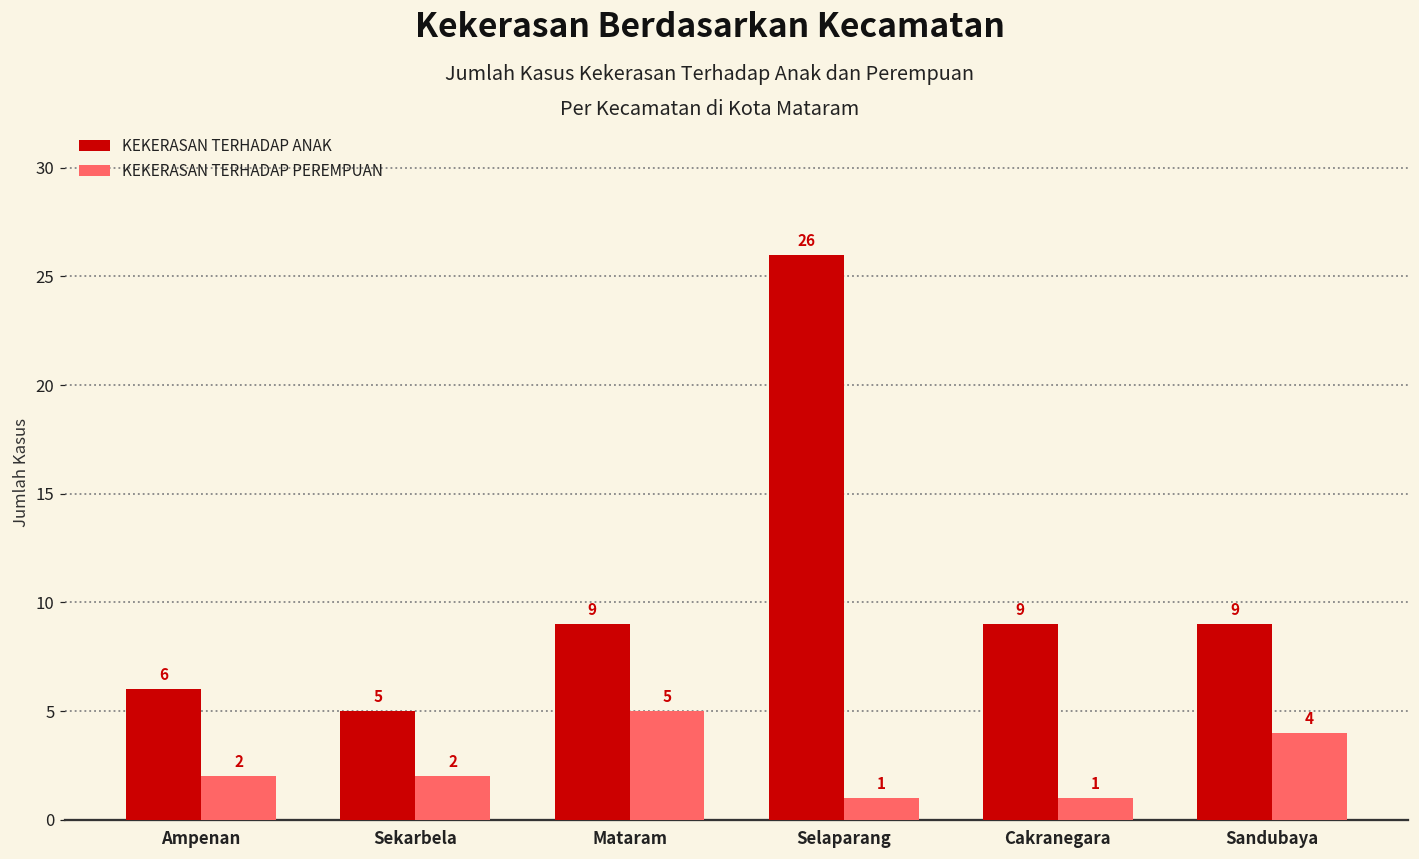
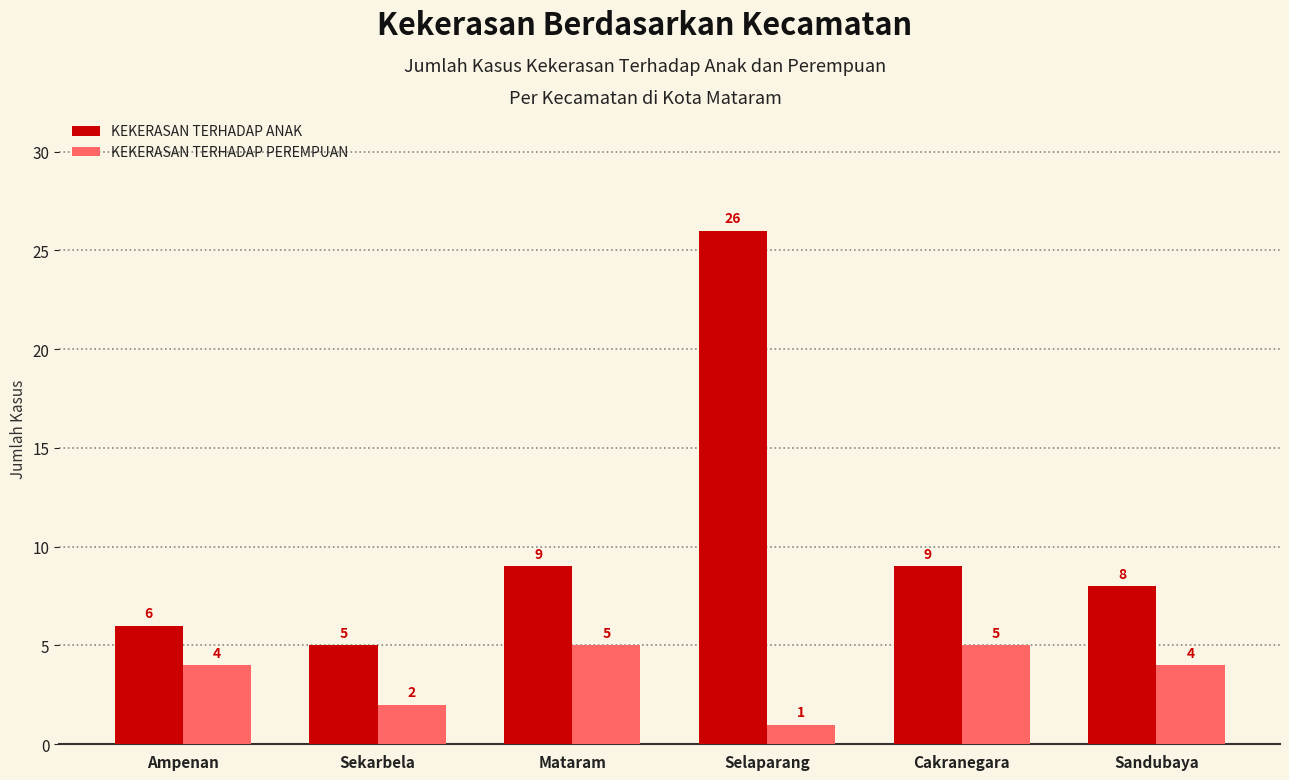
  {
    "KEKERASAN TERHADAP ANAK": {
      "Ampenan": 6,
      "Sekarbela": 5,
      "Mataram": 9,
      "Selaparang": 26,
      "Cakranegara": 9,
-     "Sandubaya": 9
+     "Sandubaya": 8
    },
    "KEKERASAN TERHADAP PEREMPUAN": {
-     "Ampenan": 2,
+     "Ampenan": 4,
      "Sekarbela": 2,
      "Mataram": 5,
      "Selaparang": 1,
-     "Cakranegara": 1,
+     "Cakranegara": 5,
      "Sandubaya": 4
    }
  }
